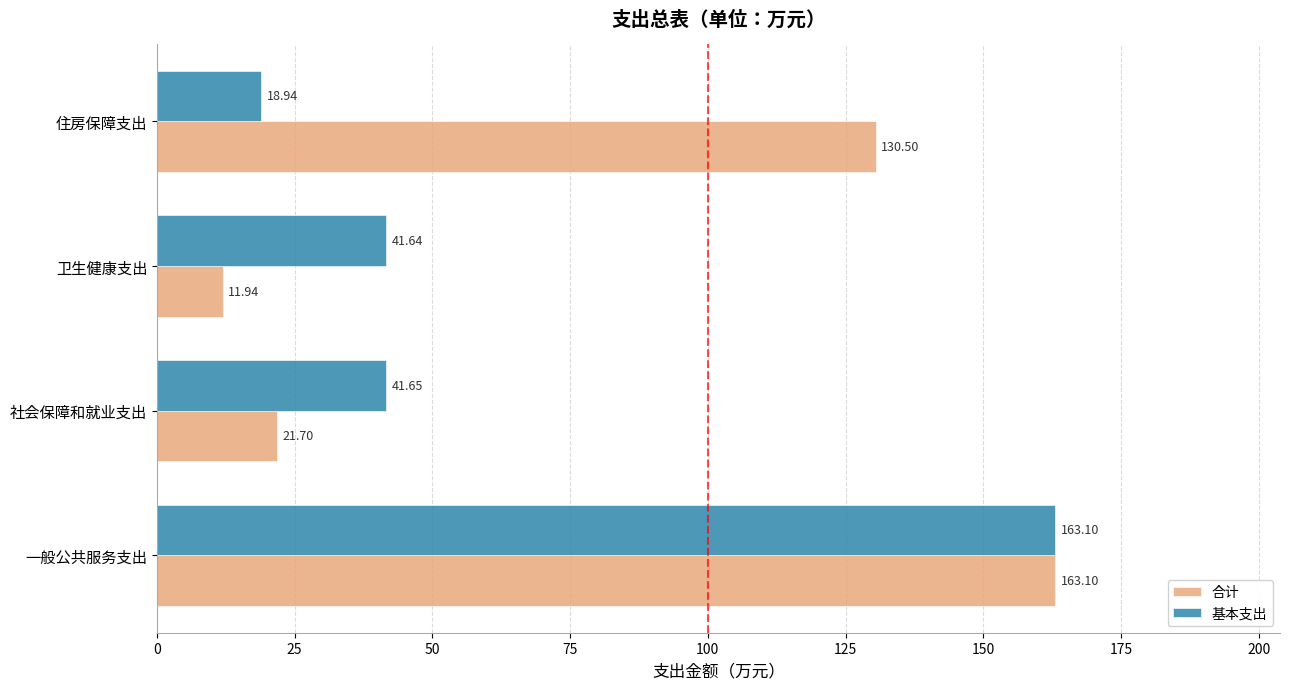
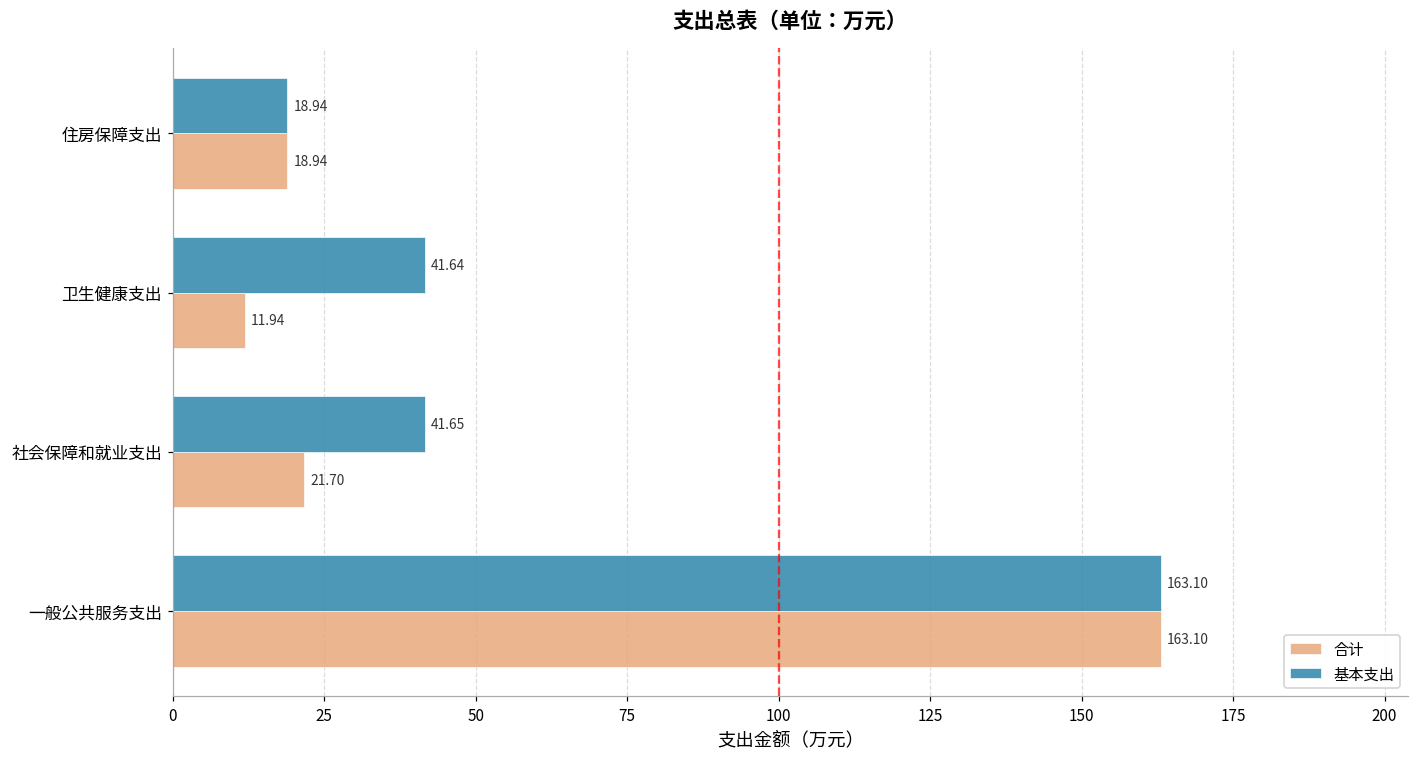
  {
    "合计": {
-     "住房保障支出": 130.50,
+     "住房保障支出": 18.94,
      "卫生健康支出": 11.94,
      "社会保障和就业支出": 21.70,
      "一般公共服务支出": 163.10
    },
    "基本支出": {
      "住房保障支出": 18.94,
      "卫生健康支出": 41.64,
      "社会保障和就业支出": 41.65,
      "一般公共服务支出": 163.10
    }
  }
